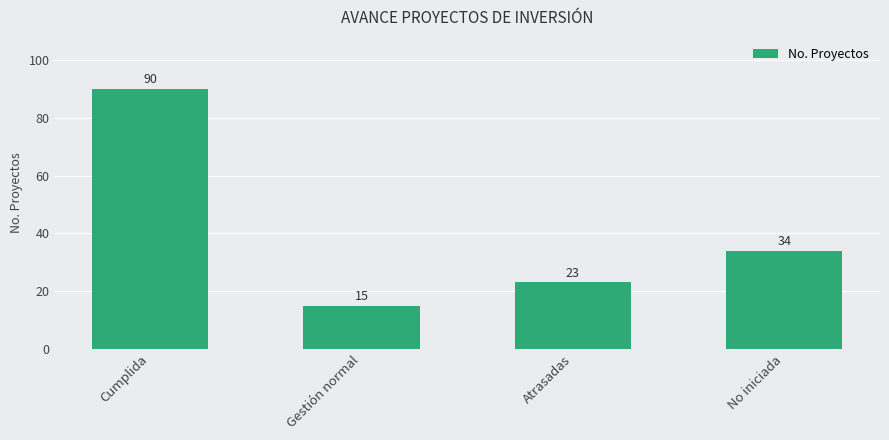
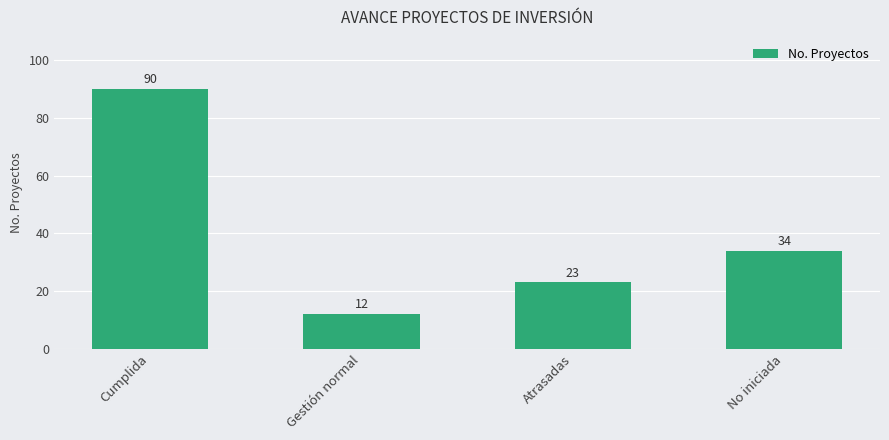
  {
    "Cumplida": 90,
-   "Gestión normal": 15,
+   "Gestión normal": 12,
    "Atrasadas": 23,
    "No iniciada": 34
  }
